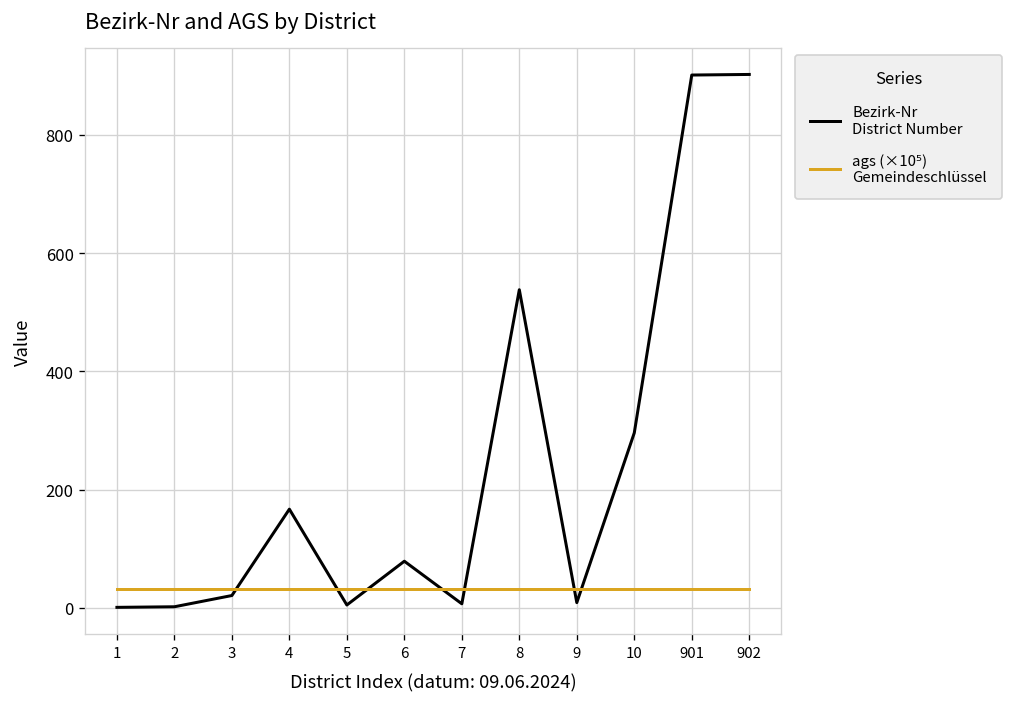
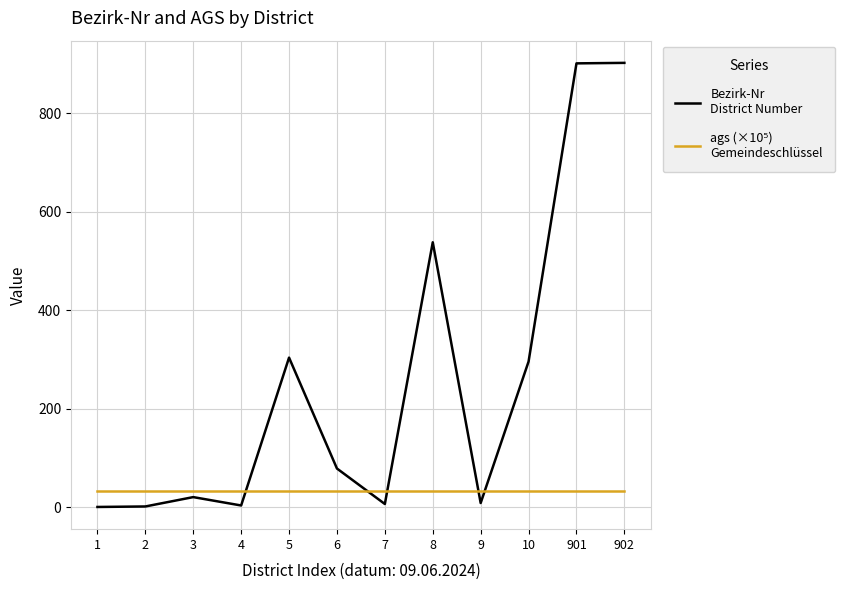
  {
    "Bezirk-Nr District Number": {
      "1": 0,
      "2": 0,
      "3": 20,
-     "4": 170,
-     "5": 10,
+     "4": 0,
+     "5": 300,
      "6": 80,
      "7": 10,
      "8": 540,
      "9": 10,
      "10": 300,
      "901": 900,
      "902": 900
    },
    "ags (×10⁵) Gemeindeschlüssel": {
      "1": 30,
      "2": 30,
      "3": 30,
      "4": 30,
      "5": 30,
      "6": 30,
      "7": 30,
      "8": 30,
      "9": 30,
      "10": 30,
      "901": 30,
      "902": 30
    }
  }
